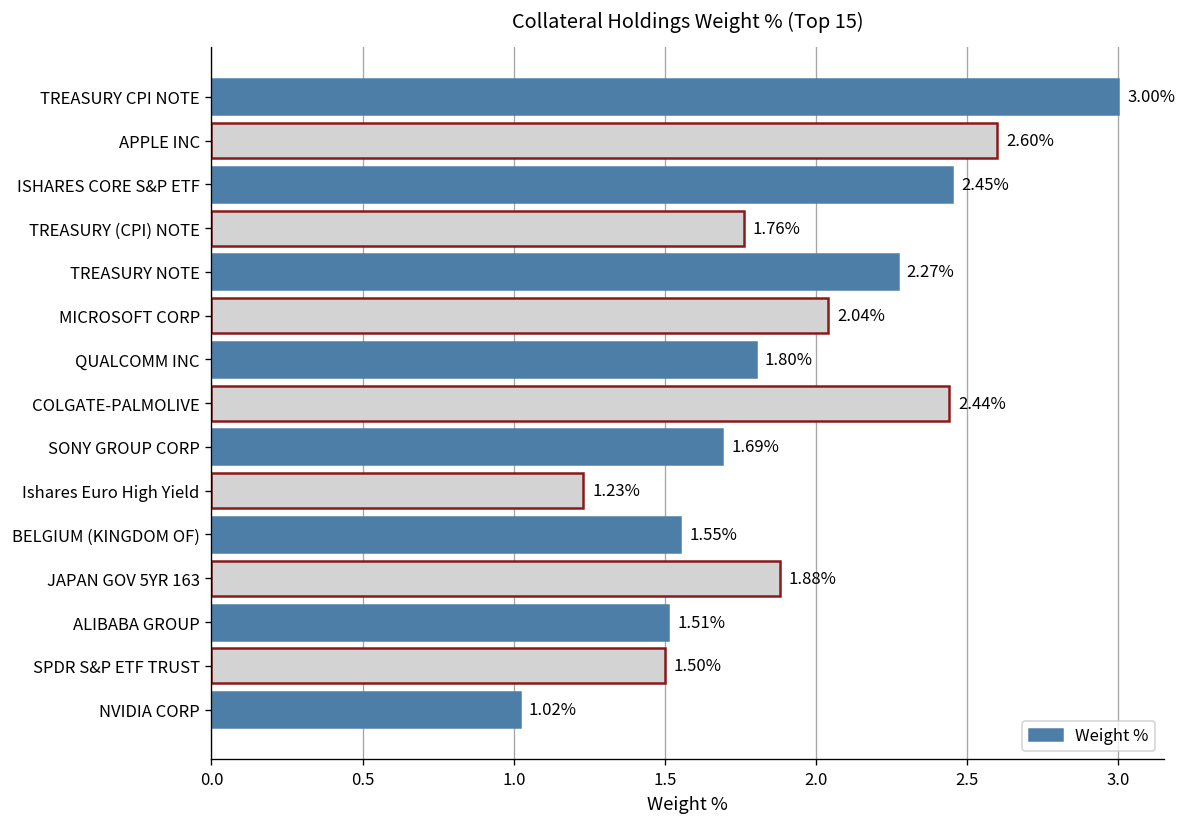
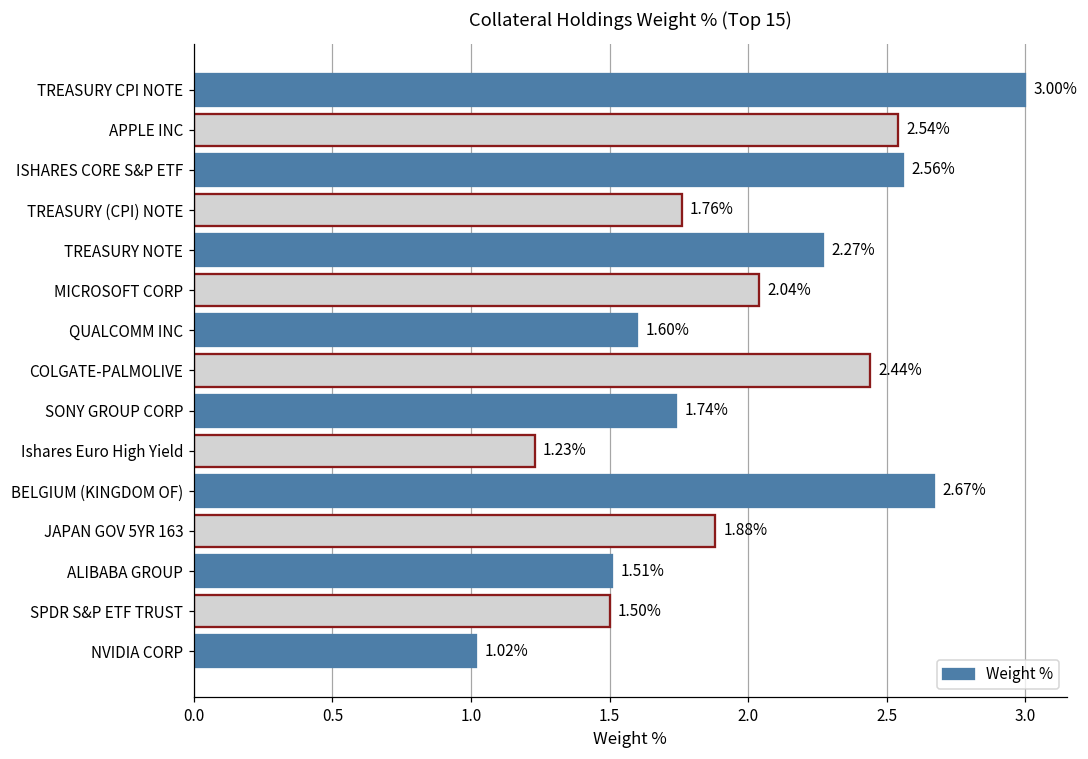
  {
    "TREASURY CPI NOTE": "3.00%",
-   "APPLE INC": "2.60%",
-   "ISHARES CORE S&P ETF": "2.45%",
+   "APPLE INC": "2.54%",
+   "ISHARES CORE S&P ETF": "2.56%",
    "TREASURY (CPI) NOTE": "1.76%",
    "TREASURY NOTE": "2.27%",
    "MICROSOFT CORP": "2.04%",
-   "QUALCOMM INC": "1.80%",
+   "QUALCOMM INC": "1.60%",
    "COLGATE-PALMOLIVE": "2.44%",
-   "SONY GROUP CORP": "1.69%",
+   "SONY GROUP CORP": "1.74%",
    "Ishares Euro High Yield": "1.23%",
-   "BELGIUM (KINGDOM OF)": "1.55%",
+   "BELGIUM (KINGDOM OF)": "2.67%",
    "JAPAN GOV 5YR 163": "1.88%",
    "ALIBABA GROUP": "1.51%",
    "SPDR S&P ETF TRUST": "1.50%",
    "NVIDIA CORP": "1.02%"
  }
